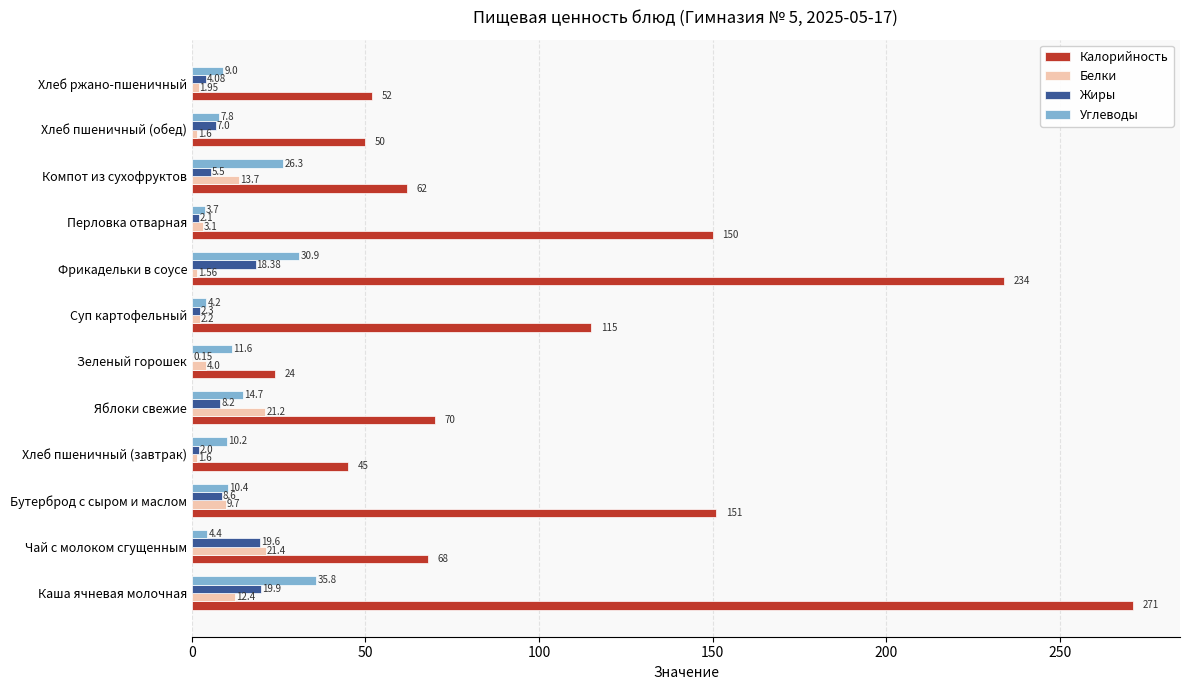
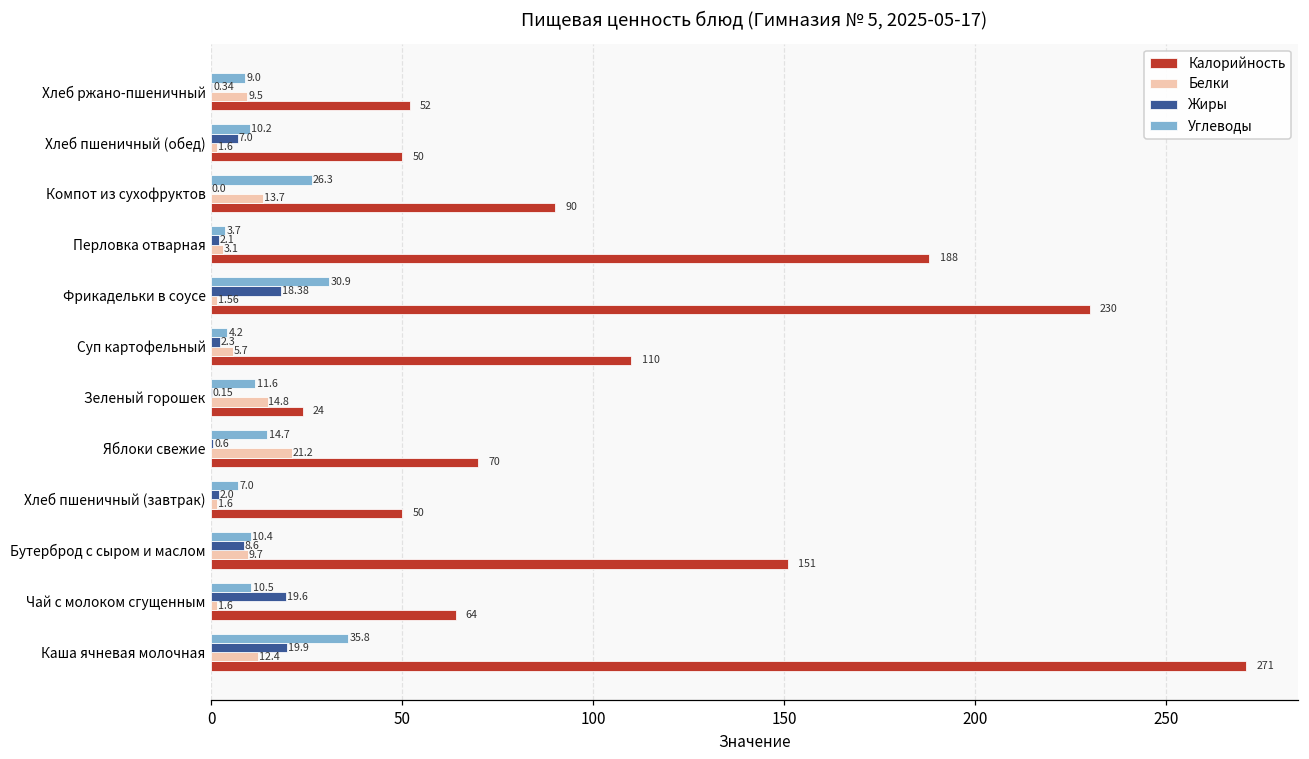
  {
    "Калорийность": {
      "Хлеб ржано-пшеничный": 52,
      "Хлеб пшеничный (обед)": 50,
-     "Компот из сухофруктов": 62,
-     "Перловка отварная": 150,
-     "Фрикадельки в соусе": 234,
-     "Суп картофельный": 115,
+     "Компот из сухофруктов": 90,
+     "Перловка отварная": 188,
+     "Фрикадельки в соусе": 230,
+     "Суп картофельный": 110,
      "Зеленый горошек": 24,
      "Яблоки свежие": 70,
-     "Хлеб пшеничный (завтрак)": 45,
+     "Хлеб пшеничный (завтрак)": 50,
      "Бутерброд с сыром и маслом": 151,
-     "Чай с молоком сгущенным": 68,
+     "Чай с молоком сгущенным": 64,
      "Каша ячневая молочная": 271
    },
    "Белки": {
-     "Хлеб ржано-пшеничный": 1.95,
+     "Хлеб ржано-пшеничный": 9.5,
      "Хлеб пшеничный (обед)": 1.6,
      "Компот из сухофруктов": 13.7,
      "Перловка отварная": 3.1,
      "Фрикадельки в соусе": 1.56,
-     "Суп картофельный": 2.2,
-     "Зеленый горошек": 4.0,
+     "Суп картофельный": 5.7,
+     "Зеленый горошек": 14.8,
      "Яблоки свежие": 21.2,
      "Бутерброд с сыром и маслом": 9.7,
-     "Чай с молоком сгущенным": 21.4,
+     "Чай с молоком сгущенным": 1.6,
      "Каша ячневая молочная": 12.4
    },
    "Жиры": {
-     "Хлеб ржано-пшеничный": 4.08,
+     "Хлеб ржано-пшеничный": 0.34,
      "Хлеб пшеничный (обед)": 7.0,
-     "Компот из сухофруктов": 5.5,
+     "Компот из сухофруктов": 0.0,
      "Перловка отварная": 2.1,
      "Фрикадельки в соусе": 18.38,
      "Зеленый горошек": 0.15,
-     "Яблоки свежие": 8.2,
+     "Яблоки свежие": 0.6,
      "Бутерброд с сыром и маслом": 8.6,
      "Чай с молоком сгущенным": 19.6,
      "Каша ячневая молочная": 19.9
    },
    "Углеводы": {
      "Хлеб ржано-пшеничный": 9.0,
-     "Хлеб пшеничный (обед)": 7.8,
+     "Хлеб пшеничный (обед)": 10.2,
      "Компот из сухофруктов": 26.3,
      "Перловка отварная": 3.7,
      "Фрикадельки в соусе": 30.9,
      "Суп картофельный": 4.2,
      "Зеленый горошек": 11.6,
      "Яблоки свежие": 14.7,
-     "Хлеб пшеничный (завтрак)": 10.2,
+     "Хлеб пшеничный (завтрак)": 7.0,
      "Бутерброд с сыром и маслом": 10.4,
-     "Чай с молоком сгущенным": 4.4,
+     "Чай с молоком сгущенным": 10.5,
      "Каша ячневая молочная": 35.8
    }
  }
